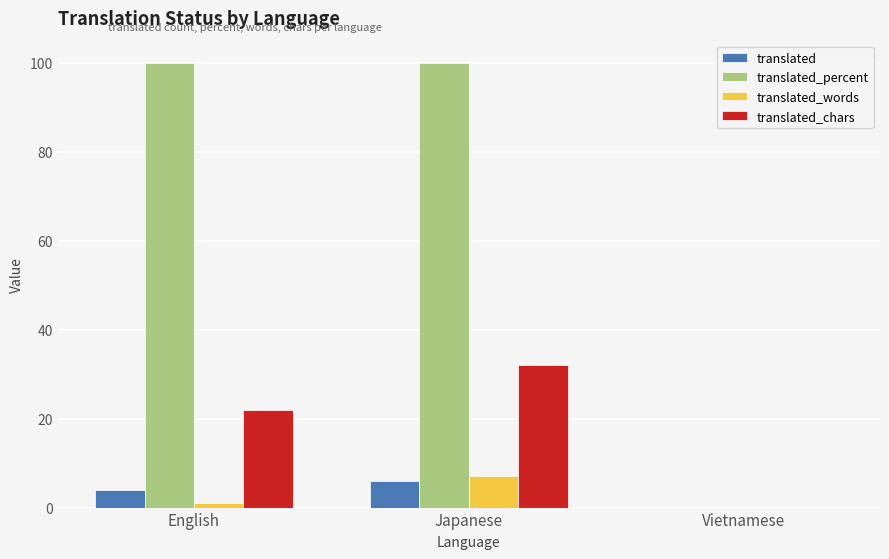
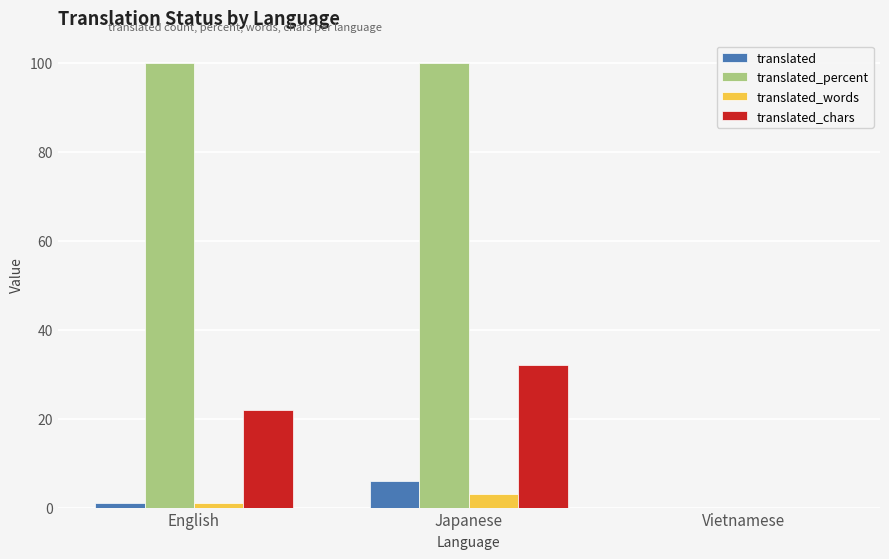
  {
    "translated": {
-     "English": 4,
+     "English": 1,
      "Japanese": 6,
      "Vietnamese": 0
    },
    "translated_percent": {
      "English": 100,
      "Japanese": 100,
      "Vietnamese": 0
    },
    "translated_words": {
      "English": 1,
-     "Japanese": 7,
+     "Japanese": 3,
      "Vietnamese": 0
    },
    "translated_chars": {
      "English": 22,
      "Japanese": 32,
      "Vietnamese": 0
    }
  }
